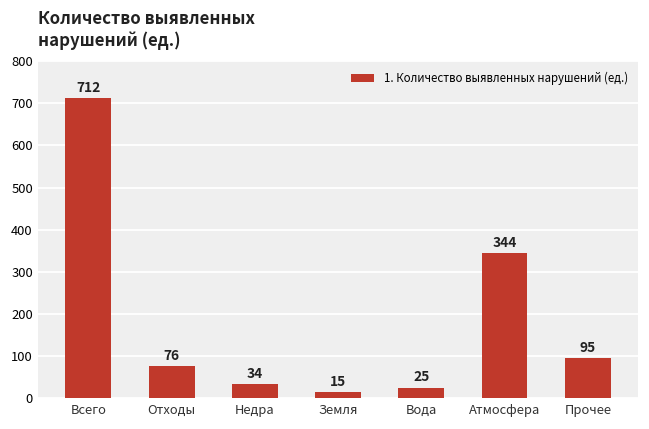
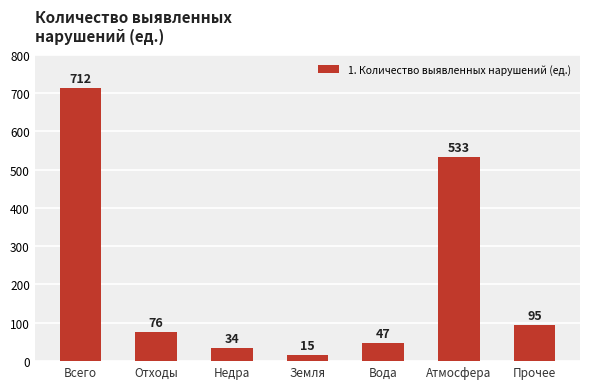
  {
    "Всего": 712,
    "Отходы": 76,
    "Недра": 34,
    "Земля": 15,
-   "Вода": 25,
-   "Атмосфера": 344,
+   "Вода": 47,
+   "Атмосфера": 533,
    "Прочее": 95
  }
